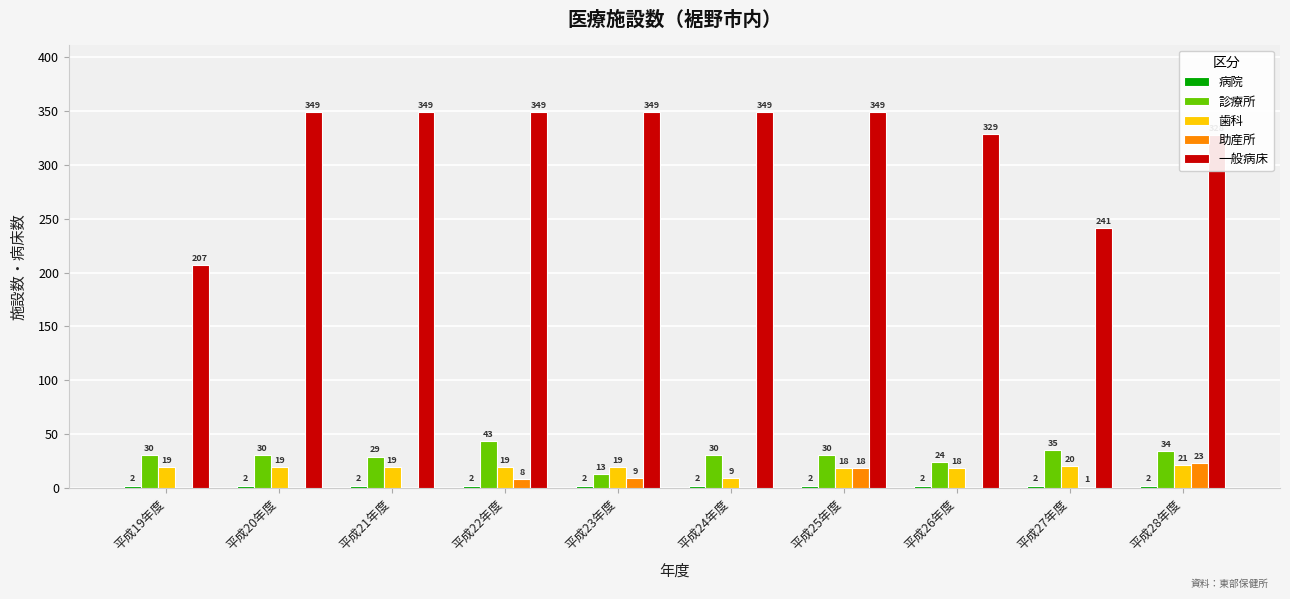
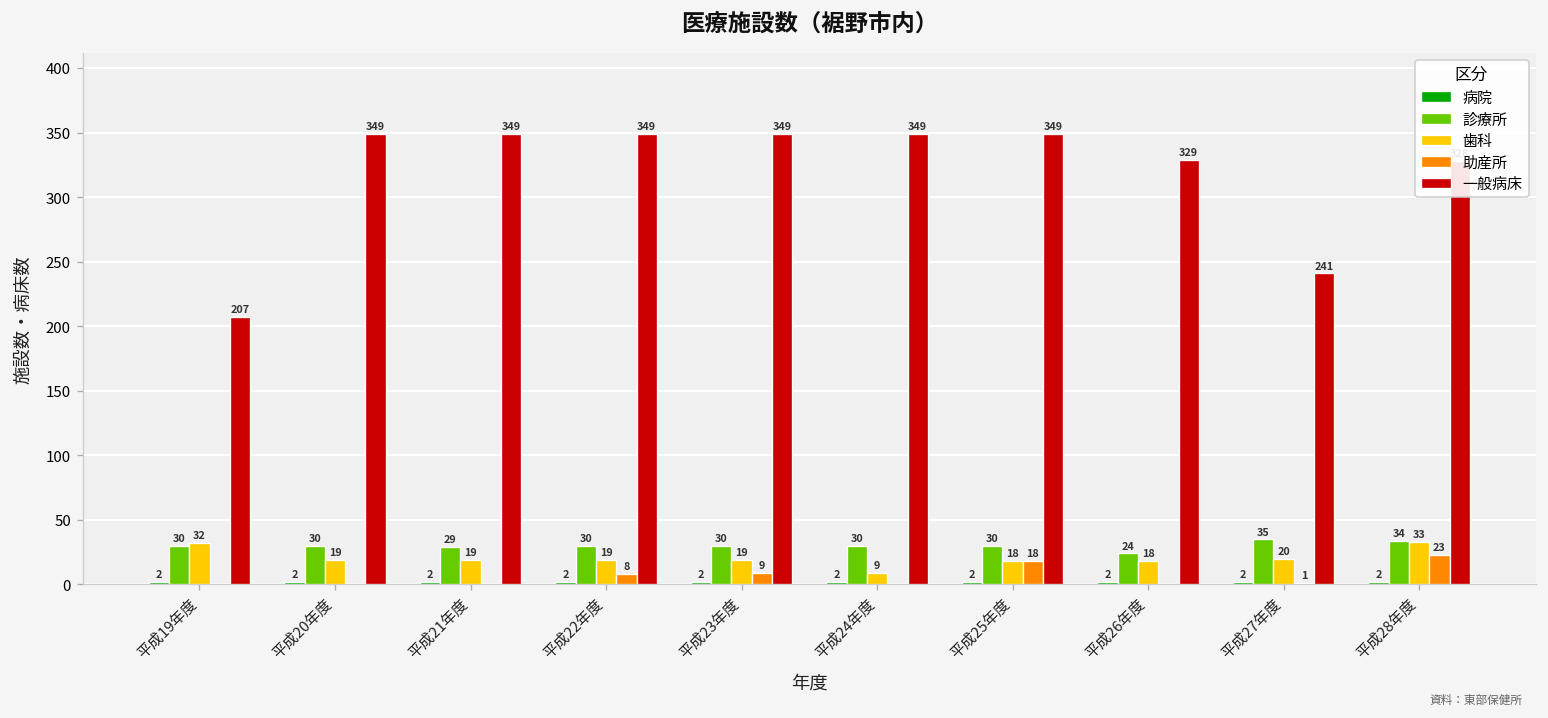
  {
    "病院": {
      "平成19年度": 2,
      "平成20年度": 2,
      "平成21年度": 2,
      "平成22年度": 2,
      "平成23年度": 2,
      "平成24年度": 2,
      "平成25年度": 2,
      "平成26年度": 2,
      "平成27年度": 2,
      "平成28年度": 2
    },
    "診療所": {
      "平成19年度": 30,
      "平成20年度": 30,
      "平成21年度": 29,
-     "平成22年度": 43,
-     "平成23年度": 13,
+     "平成22年度": 30,
+     "平成23年度": 30,
      "平成24年度": 30,
      "平成25年度": 30,
      "平成26年度": 24,
      "平成27年度": 35,
      "平成28年度": 34
    },
    "歯科": {
-     "平成19年度": 19,
+     "平成19年度": 32,
      "平成20年度": 19,
      "平成21年度": 19,
      "平成22年度": 19,
      "平成23年度": 19,
      "平成24年度": 9,
      "平成25年度": 18,
      "平成26年度": 18,
      "平成27年度": 20,
-     "平成28年度": 21
+     "平成28年度": 33
    },
    "助産所": {
      "平成22年度": 8,
      "平成23年度": 9,
      "平成25年度": 18,
      "平成27年度": 1,
      "平成28年度": 23
    },
    "一般病床": {
      "平成19年度": 207,
      "平成20年度": 349,
      "平成21年度": 349,
      "平成22年度": 349,
      "平成23年度": 349,
      "平成24年度": 349,
      "平成25年度": 349,
      "平成26年度": 329,
      "平成27年度": 241
    }
  }
